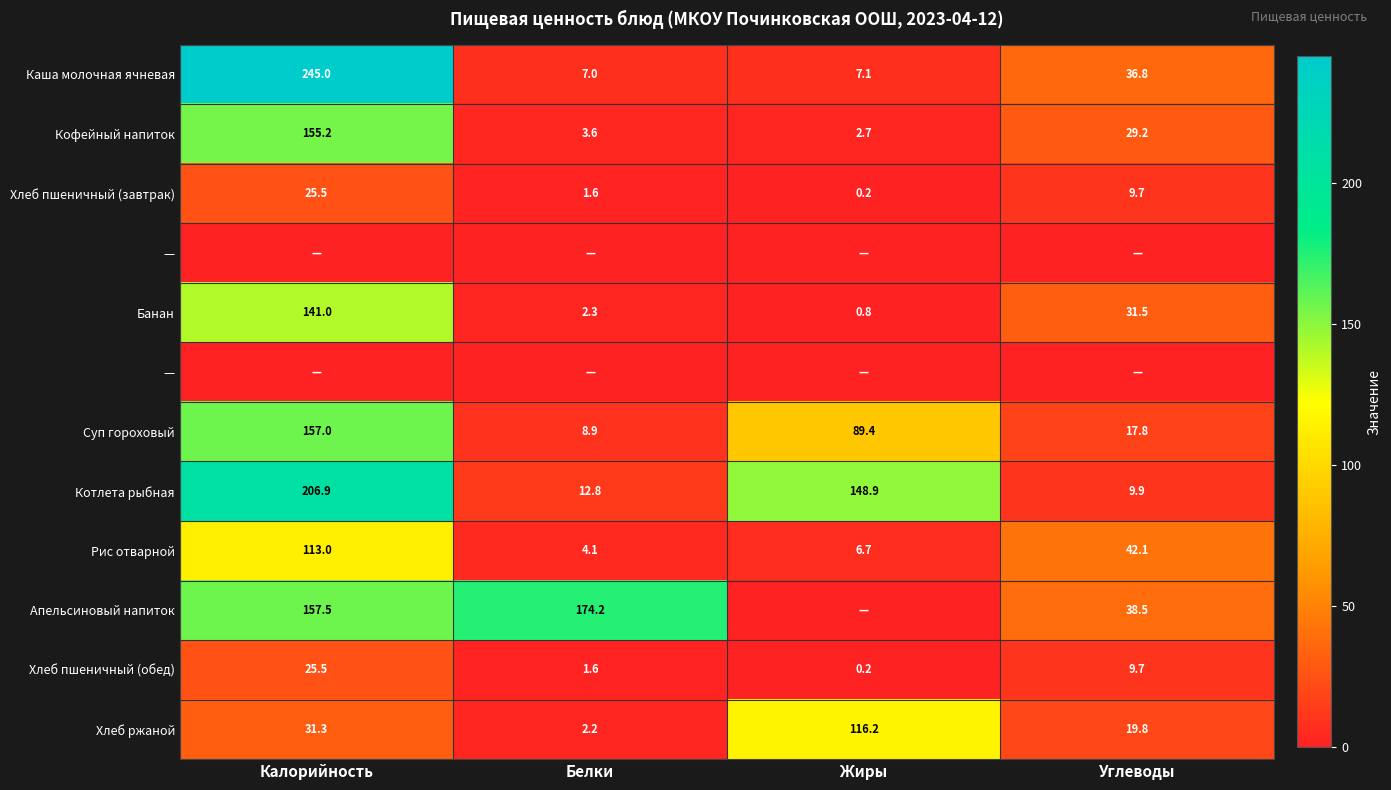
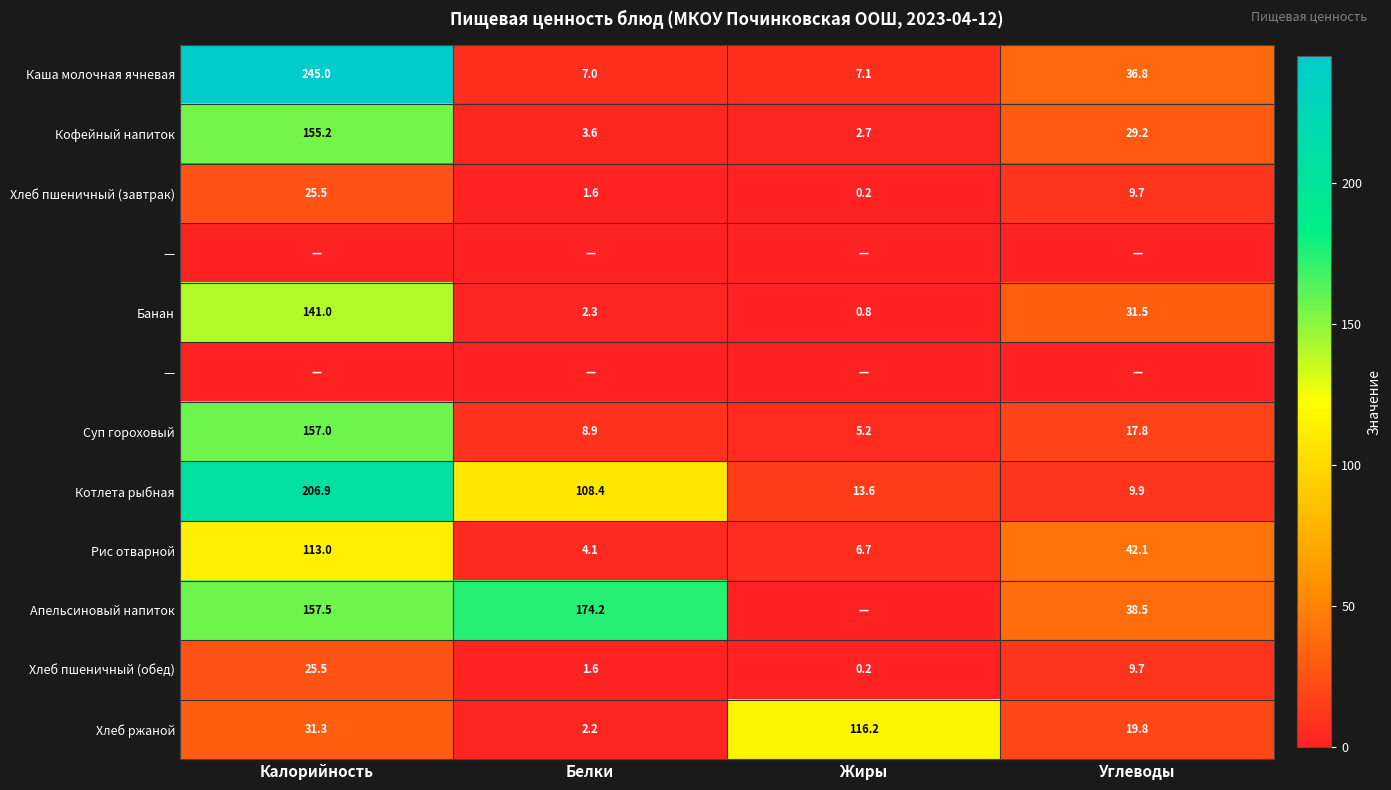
  {
    "Каша молочная ячневая": {
      "Калорийность": 245.0,
      "Белки": 7.0,
      "Жиры": 7.1,
      "Углеводы": 36.8
    },
    "Кофейный напиток": {
      "Калорийность": 155.2,
      "Белки": 3.6,
      "Жиры": 2.7,
      "Углеводы": 29.2
    },
    "Хлеб пшеничный (завтрак)": {
      "Калорийность": 25.5,
      "Белки": 1.6,
      "Жиры": 0.2,
      "Углеводы": 9.7
    },
    "Банан": {
      "Калорийность": 141.0,
      "Белки": 2.3,
      "Жиры": 0.8,
      "Углеводы": 31.5
    },
    "Суп гороховый": {
      "Калорийность": 157.0,
      "Белки": 8.9,
-     "Жиры": 89.4,
+     "Жиры": 5.2,
      "Углеводы": 17.8
    },
    "Котлета рыбная": {
      "Калорийность": 206.9,
-     "Белки": 12.8,
-     "Жиры": 148.9,
+     "Белки": 108.4,
+     "Жиры": 13.6,
      "Углеводы": 9.9
    },
    "Рис отварной": {
      "Калорийность": 113.0,
      "Белки": 4.1,
      "Жиры": 6.7,
      "Углеводы": 42.1
    },
    "Апельсиновый напиток": {
      "Калорийность": 157.5,
      "Белки": 174.2,
      "Углеводы": 38.5
    },
    "Хлеб пшеничный (обед)": {
      "Калорийность": 25.5,
      "Белки": 1.6,
      "Жиры": 0.2,
      "Углеводы": 9.7
    },
    "Хлеб ржаной": {
      "Калорийность": 31.3,
      "Белки": 2.2,
      "Жиры": 116.2,
      "Углеводы": 19.8
    }
  }
